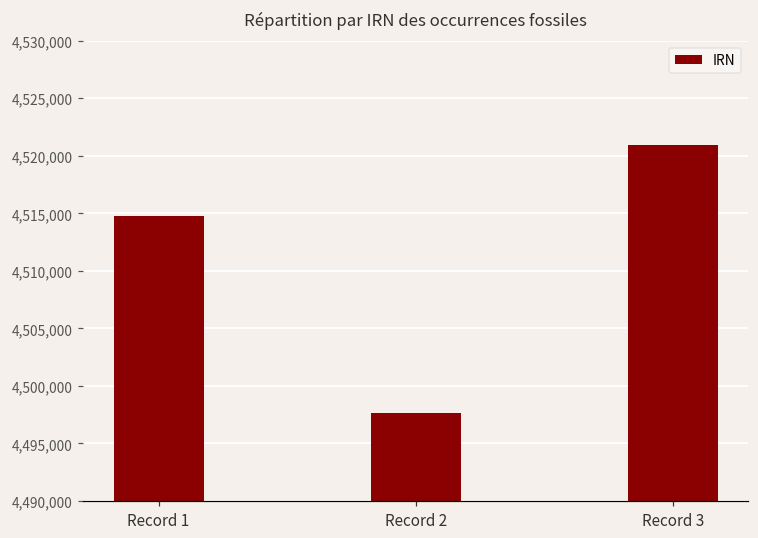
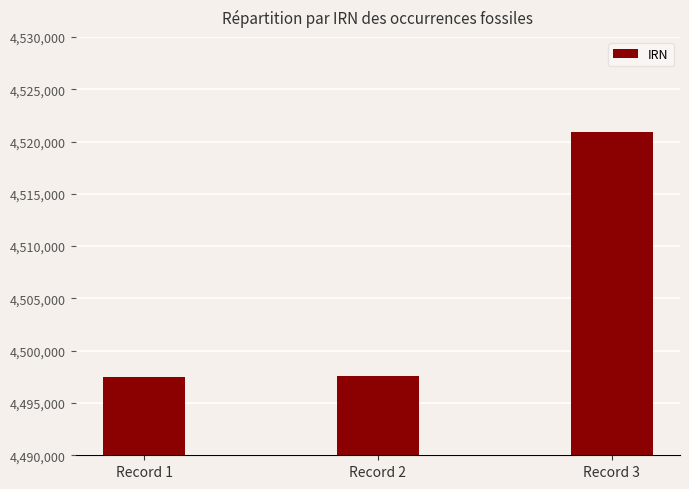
  {
-   "Record 1": "4,514,800",
+   "Record 1": "4,497,500",
    "Record 2": "4,497,600",
    "Record 3": "4,520,900"
  }
